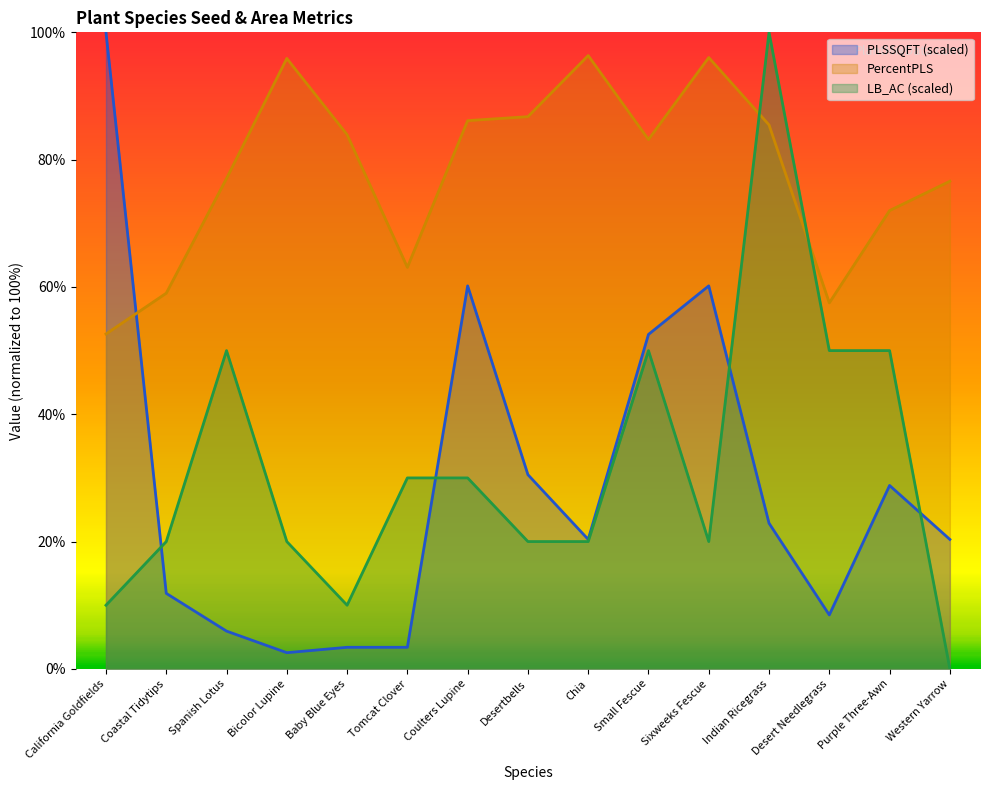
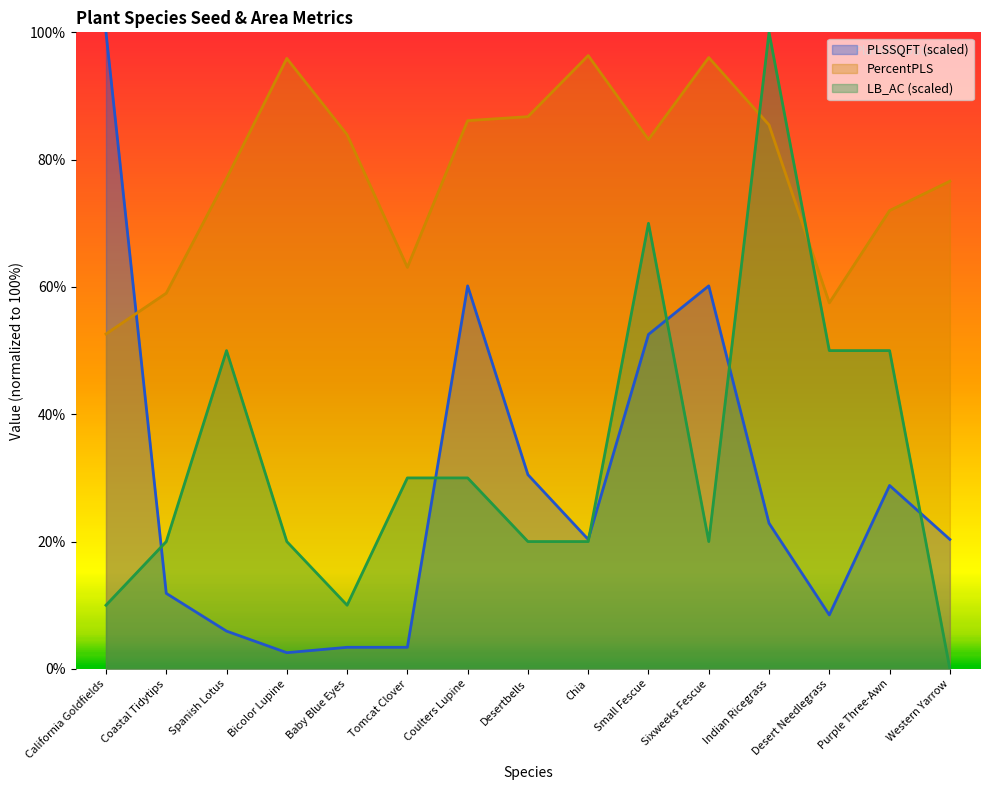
  {
    "PLSSQFT (scaled)": {
      "California Goldfields": "100%",
      "Coastal Tidytips": "12%",
      "Spanish Lotus": "6%",
      "Bicolor Lupine": "3%",
      "Baby Blue Eyes": "3%",
      "Tomcat Clover": "3%",
      "Coulters Lupine": "60%",
      "Desertbells": "31%",
      "Small Fescue": "53%",
      "Sixweeks Fescue": "60%",
      "Indian Ricegrass": "23%",
      "Desert Needlegrass": "8%",
      "Purple Three-Awn": "29%",
      "Western Yarrow": "20%"
    },
    "PercentPLS": {
      "California Goldfields": "53%",
      "Coastal Tidytips": "59%",
      "Spanish Lotus": "77%",
      "Bicolor Lupine": "96%",
      "Baby Blue Eyes": "84%",
      "Tomcat Clover": "63%",
      "Coulters Lupine": "86%",
      "Desertbells": "87%",
      "Chia": "96%",
      "Small Fescue": "83%",
      "Sixweeks Fescue": "96%",
      "Indian Ricegrass": "85%",
      "Desert Needlegrass": "58%",
      "Purple Three-Awn": "72%",
      "Western Yarrow": "77%"
    },
    "LB_AC (scaled)": {
      "California Goldfields": "10%",
      "Coastal Tidytips": "20%",
      "Spanish Lotus": "50%",
      "Bicolor Lupine": "20%",
      "Baby Blue Eyes": "10%",
      "Tomcat Clover": "30%",
      "Coulters Lupine": "30%",
      "Desertbells": "20%",
-     "Small Fescue": "50%",
+     "Small Fescue": "70%",
      "Sixweeks Fescue": "20%",
      "Indian Ricegrass": "100%",
      "Desert Needlegrass": "50%",
      "Purple Three-Awn": "50%",
      "Western Yarrow": "0%"
    }
  }
